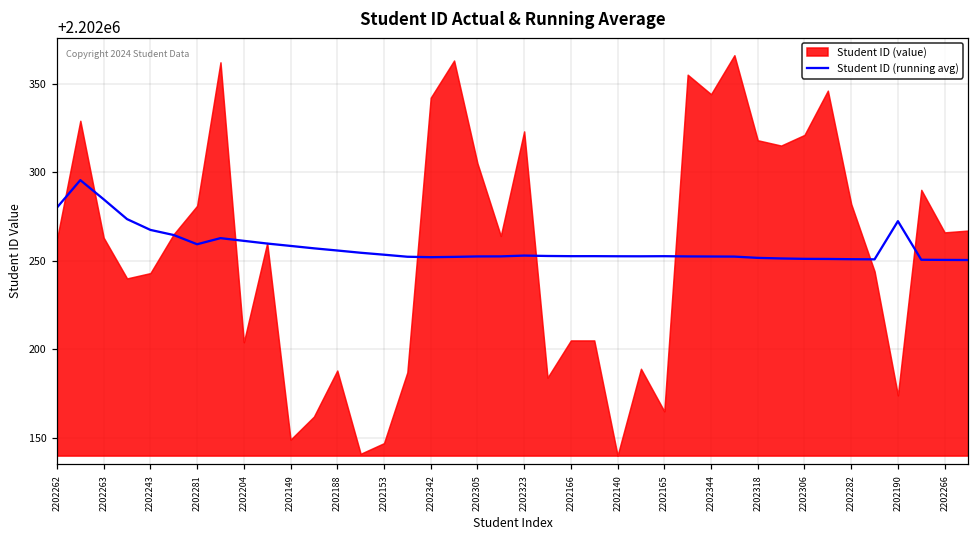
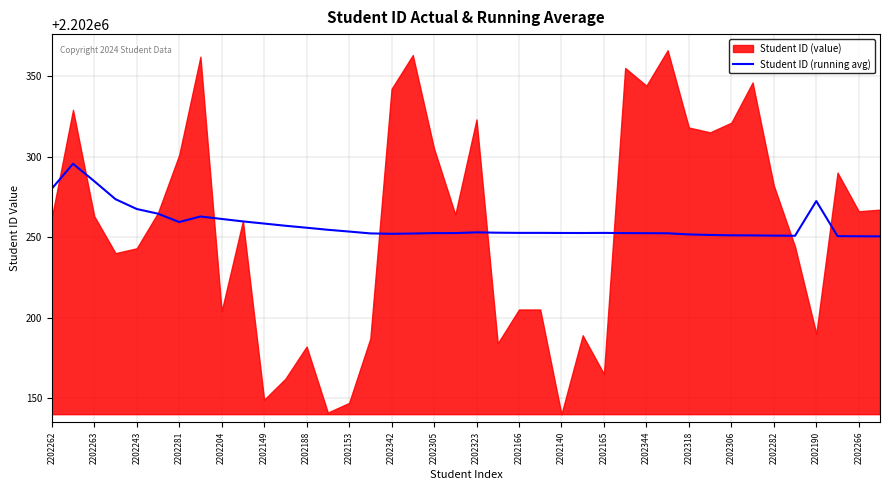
  {
    "Student ID (running avg)": {
      "2202262": 2202280,
      "2202263": 2202285,
      "2202243": 2202267,
      "2202281": 2202259,
      "2202204": 2202261,
      "2202149": 2202258,
      "2202188": 2202256,
      "2202153": 2202253,
      "2202342": 2202252,
      "2202305": 2202252,
      "2202323": 2202253,
      "2202166": 2202253,
      "2202140": 2202253,
      "2202165": 2202253,
      "2202344": 2202252,
      "2202318": 2202252,
      "2202306": 2202251,
      "2202282": 2202251,
      "2202190": 2202272,
      "2202266": 2202250
    },
    "Student ID (value)": {
      "2202262": 2202262,
      "2202263": 2202263,
      "2202243": 2202243,
-     "2202281": 2202281,
+     "2202281": 2202301,
      "2202204": 2202204,
      "2202149": 2202149,
-     "2202188": 2202188,
+     "2202188": 2202182,
      "2202153": 2202147,
      "2202342": 2202342,
      "2202305": 2202305,
      "2202323": 2202323,
      "2202166": 2202205,
      "2202165": 2202165,
      "2202344": 2202344,
      "2202318": 2202318,
      "2202306": 2202321,
      "2202282": 2202282,
-     "2202190": 2202174,
+     "2202190": 2202190,
      "2202266": 2202266
    }
  }
